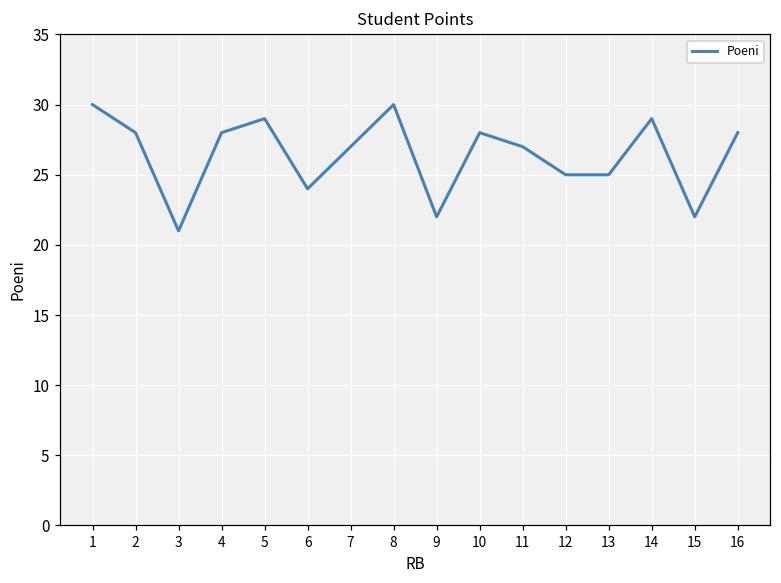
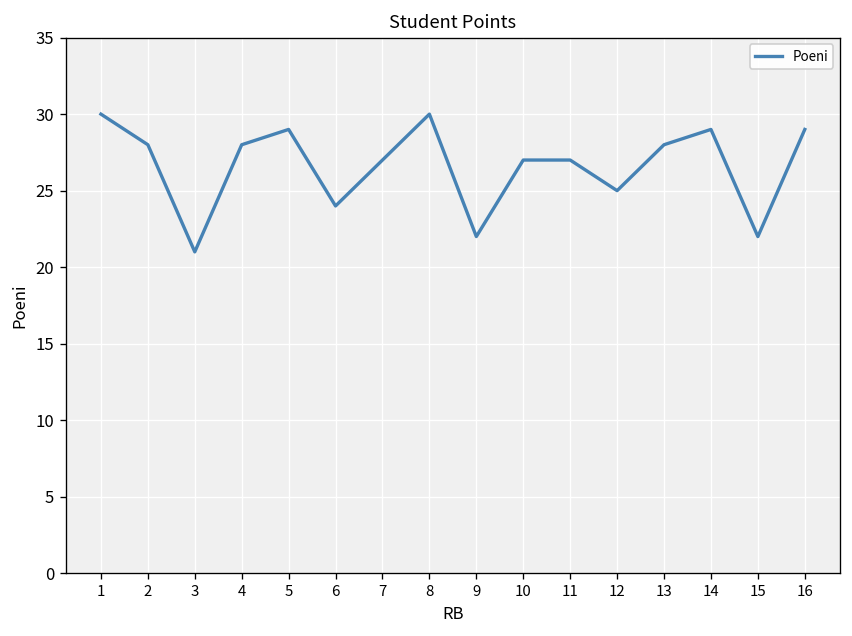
  {
    "1": 30,
    "2": 28,
    "3": 21,
    "4": 28,
    "5": 29,
    "6": 24,
    "7": 27,
    "8": 30,
    "9": 22,
-   "10": 28,
+   "10": 27,
    "11": 27,
    "12": 25,
-   "13": 25,
+   "13": 28,
    "14": 29,
    "15": 22,
-   "16": 28
+   "16": 29
  }
